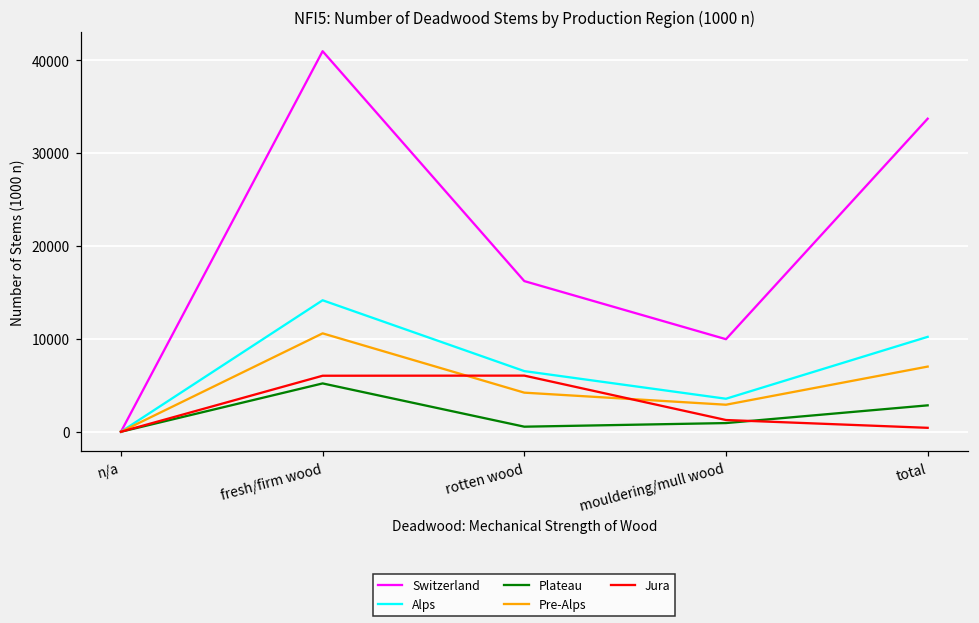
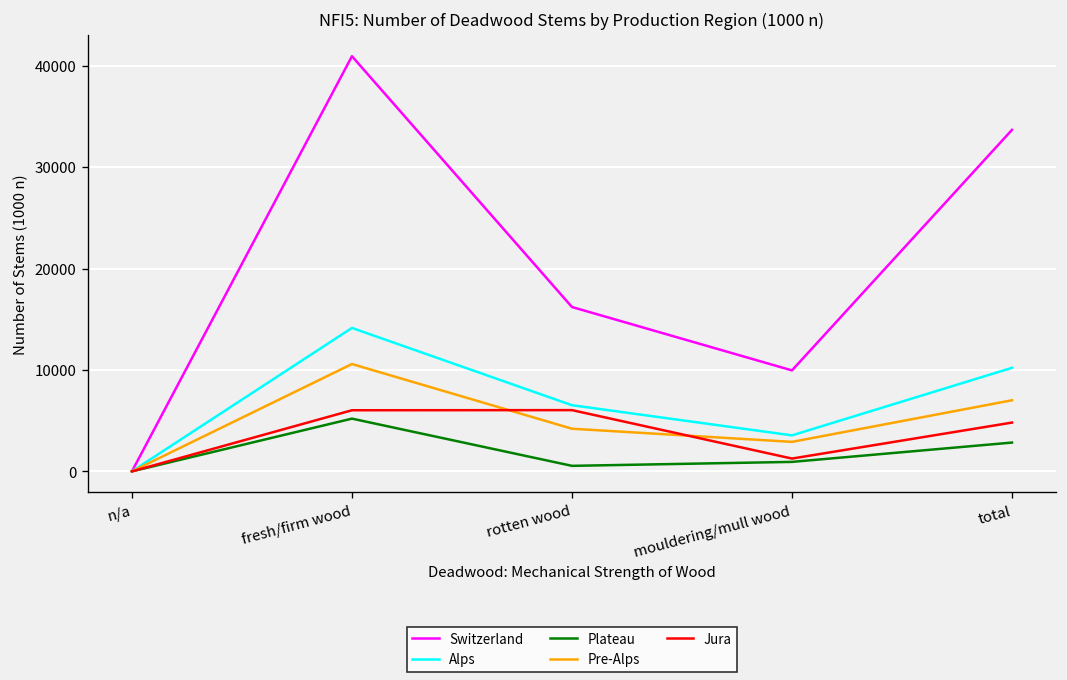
  {
    "Switzerland": {
      "fresh/firm wood": 41000,
      "rotten wood": 16000,
      "mouldering/mull wood": 10000,
      "total": 34000
    },
    "Alps": {
      "fresh/firm wood": 14000,
      "rotten wood": 7000,
      "mouldering/mull wood": 4000,
      "total": 10000
    },
    "Plateau": {
      "fresh/firm wood": 5000,
      "rotten wood": 1000,
      "mouldering/mull wood": 1000,
      "total": 3000
    },
    "Pre-Alps": {
      "fresh/firm wood": 11000,
      "rotten wood": 4000,
      "mouldering/mull wood": 3000,
      "total": 7000
    },
    "Jura": {
      "fresh/firm wood": 6000,
      "rotten wood": 6000,
      "mouldering/mull wood": 1000,
-     "total": 0
+     "total": 5000
    }
  }
